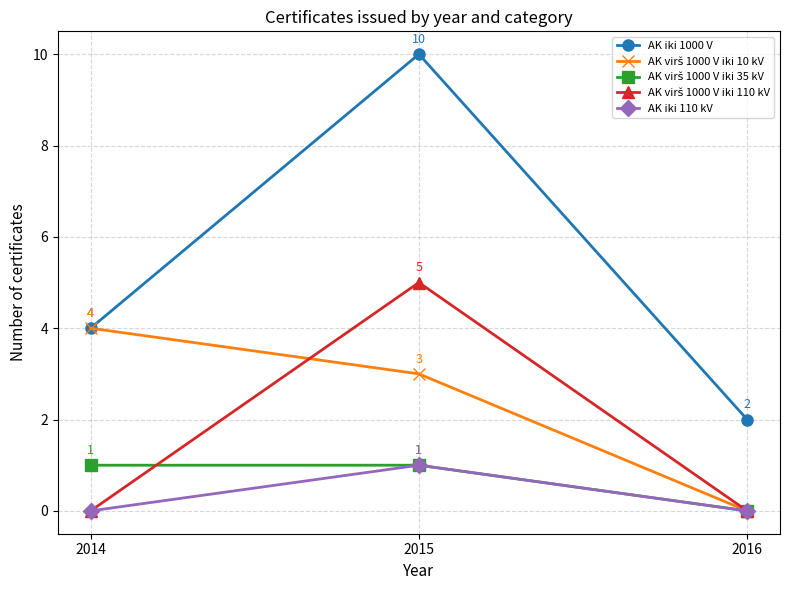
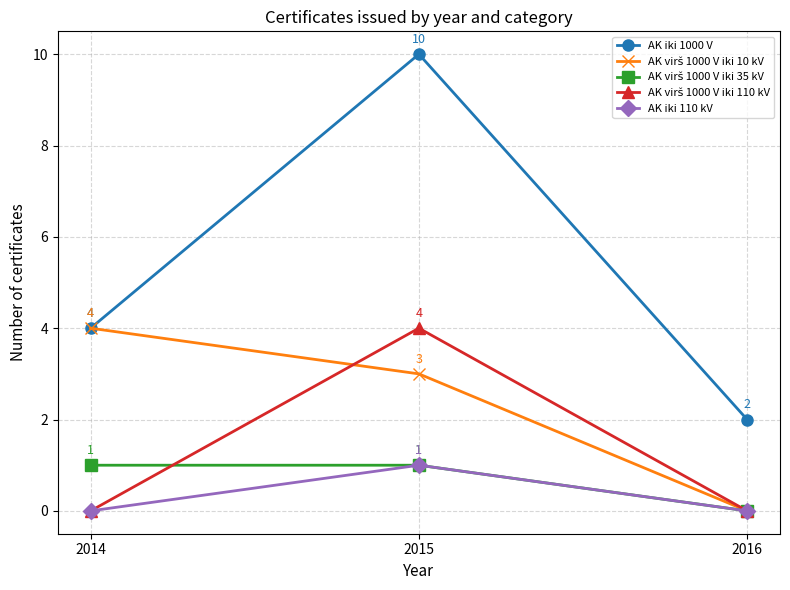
  {
    "AK iki 1000 V": {
      "2015": 10,
      "2016": 2
    },
    "AK virš 1000 V iki 10 kV": {
      "2015": 3
    },
    "AK virš 1000 V iki 35 kV": {
      "2014": 1
    },
    "AK virš 1000 V iki 110 kV": {
-     "2015": 5
+     "2015": 4
    }
  }
